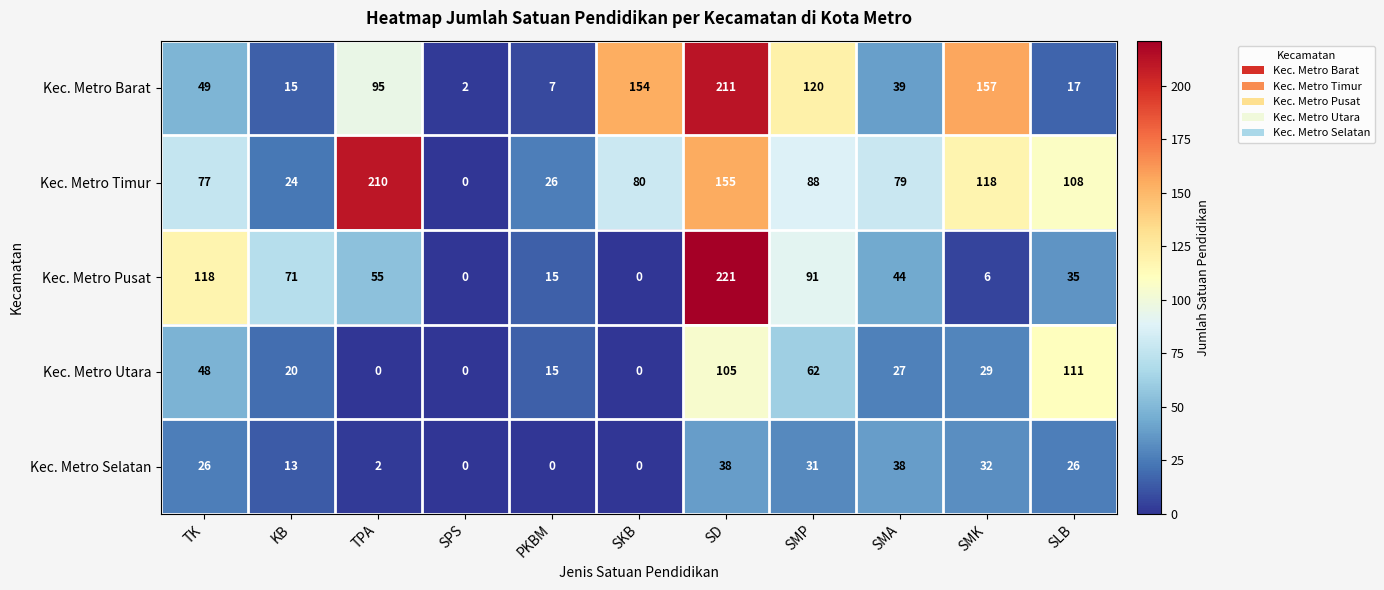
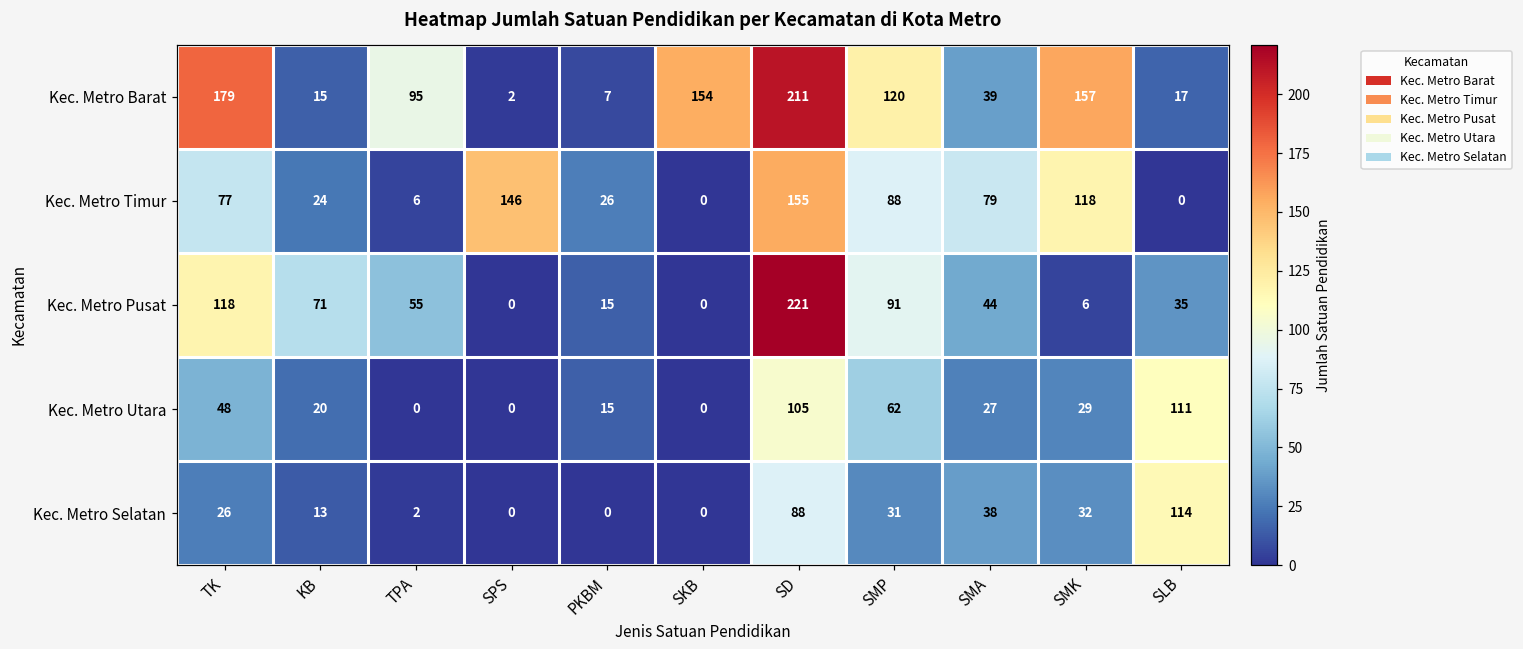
  {
    "Kec. Metro Barat": {
-     "TK": 49,
+     "TK": 179,
      "KB": 15,
      "TPA": 95,
      "SPS": 2,
      "PKBM": 7,
      "SKB": 154,
      "SD": 211,
      "SMP": 120,
      "SMA": 39,
      "SMK": 157,
      "SLB": 17
    },
    "Kec. Metro Timur": {
      "TK": 77,
      "KB": 24,
-     "TPA": 210,
-     "SPS": 0,
+     "TPA": 6,
+     "SPS": 146,
      "PKBM": 26,
-     "SKB": 80,
+     "SKB": 0,
      "SD": 155,
      "SMP": 88,
      "SMA": 79,
      "SMK": 118,
-     "SLB": 108
+     "SLB": 0
    },
    "Kec. Metro Pusat": {
      "TK": 118,
      "KB": 71,
      "TPA": 55,
      "SPS": 0,
      "PKBM": 15,
      "SKB": 0,
      "SD": 221,
      "SMP": 91,
      "SMA": 44,
      "SMK": 6,
      "SLB": 35
    },
    "Kec. Metro Utara": {
      "TK": 48,
      "KB": 20,
      "TPA": 0,
      "SPS": 0,
      "PKBM": 15,
      "SKB": 0,
      "SD": 105,
      "SMP": 62,
      "SMA": 27,
      "SMK": 29,
      "SLB": 111
    },
    "Kec. Metro Selatan": {
      "TK": 26,
      "KB": 13,
      "TPA": 2,
      "SPS": 0,
      "PKBM": 0,
      "SKB": 0,
-     "SD": 38,
+     "SD": 88,
      "SMP": 31,
      "SMA": 38,
      "SMK": 32,
-     "SLB": 26
+     "SLB": 114
    }
  }
